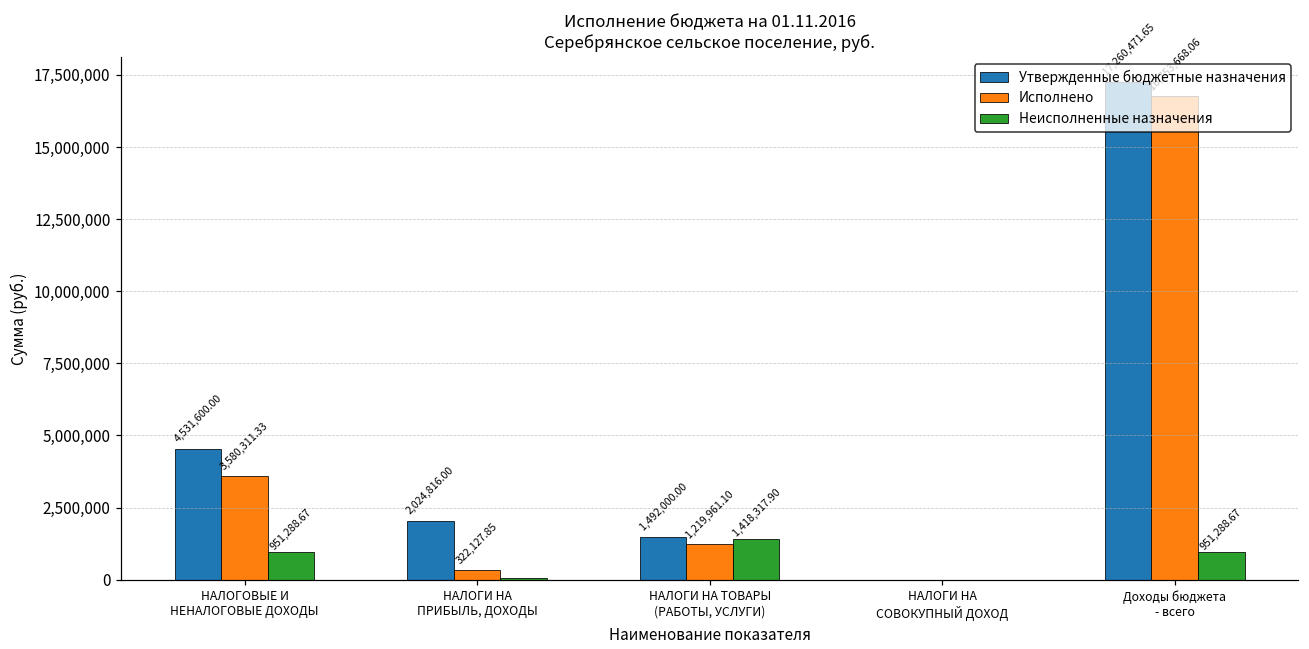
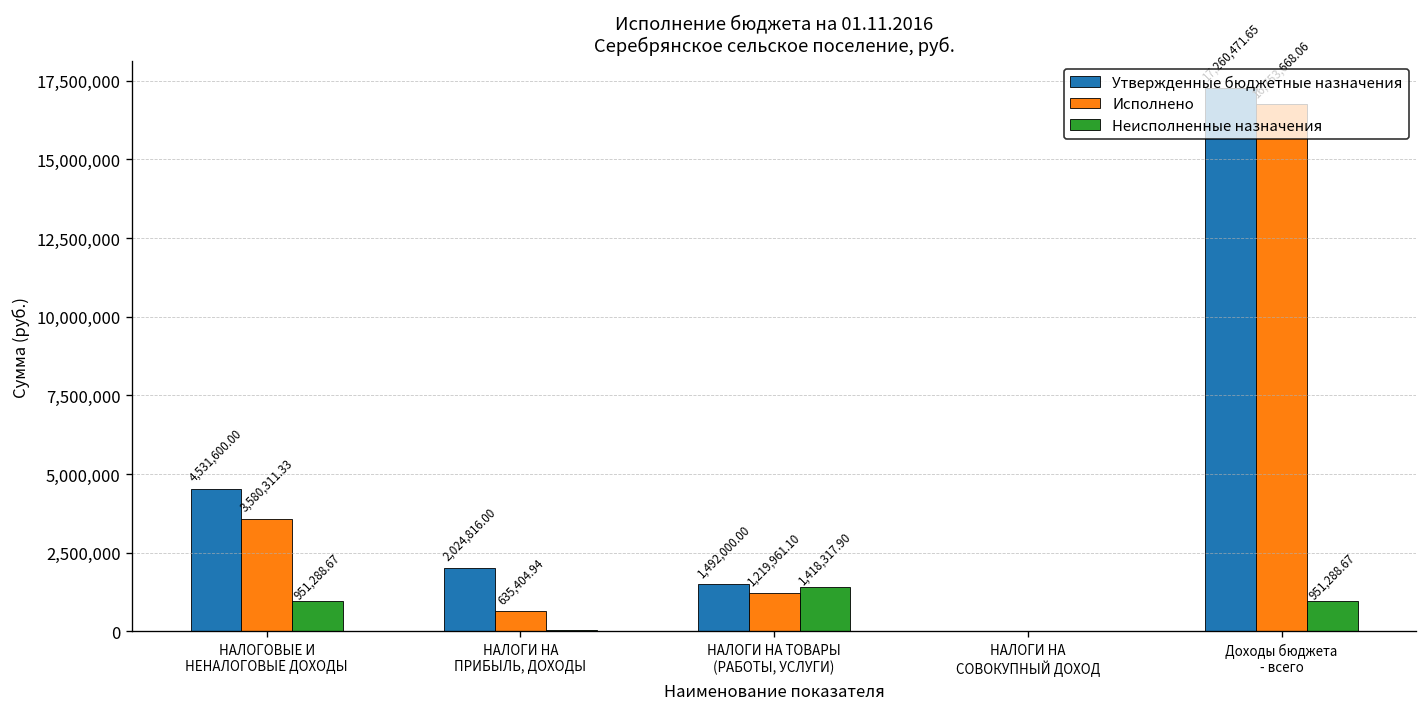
  {
    "Утвержденные бюджетные назначения": {
      "НАЛОГОВЫЕ И НЕНАЛОГОВЫЕ ДОХОДЫ": "4,531,600.00",
      "НАЛОГИ НА ПРИБЫЛЬ, ДОХОДЫ": "2,024,816.00",
      "НАЛОГИ НА ТОВАРЫ (РАБОТЫ, УСЛУГИ)": "1,492,000.00"
    },
    "Исполнено": {
      "НАЛОГОВЫЕ И НЕНАЛОГОВЫЕ ДОХОДЫ": "3,580,311.33",
-     "НАЛОГИ НА ПРИБЫЛЬ, ДОХОДЫ": "322,127.85",
+     "НАЛОГИ НА ПРИБЫЛЬ, ДОХОДЫ": "635,404.94",
      "НАЛОГИ НА ТОВАРЫ (РАБОТЫ, УСЛУГИ)": "1,219,961.10"
    },
    "Неисполненные назначения": {
      "НАЛОГОВЫЕ И НЕНАЛОГОВЫЕ ДОХОДЫ": "951,288.67",
      "НАЛОГИ НА ТОВАРЫ (РАБОТЫ, УСЛУГИ)": "1,418,317.90",
      "Доходы бюджета - всего": "951,288.67"
    }
  }
